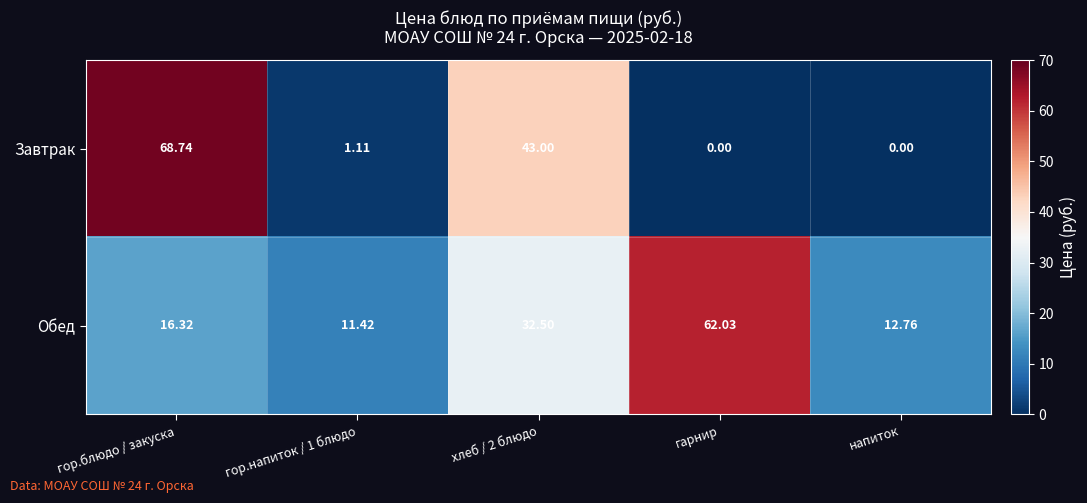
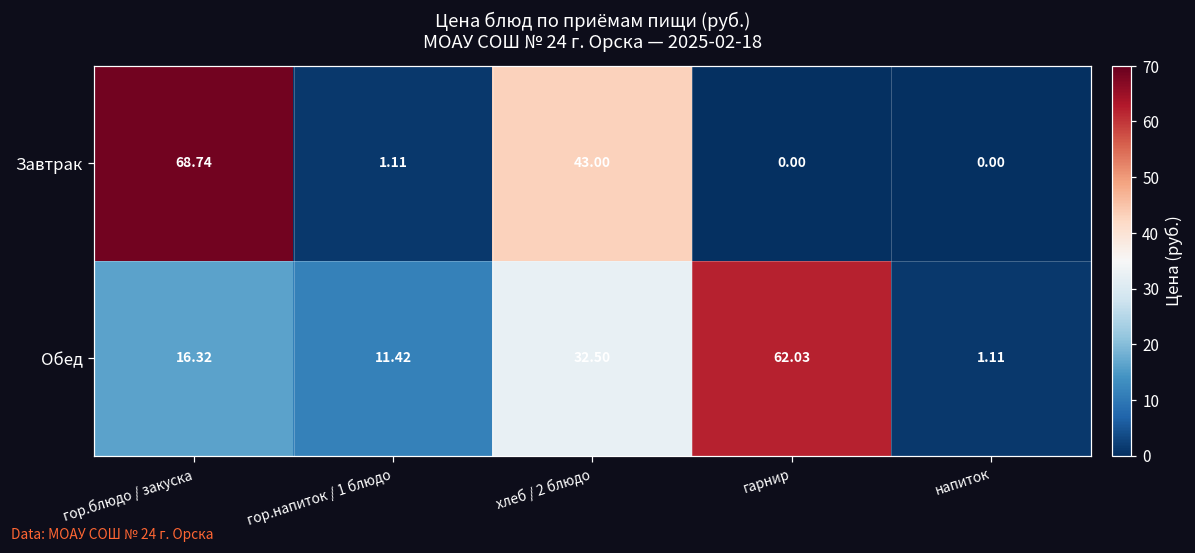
  {
    "Обед": {
-     "напиток": 12.76
+     "напиток": 1.11
    }
  }
